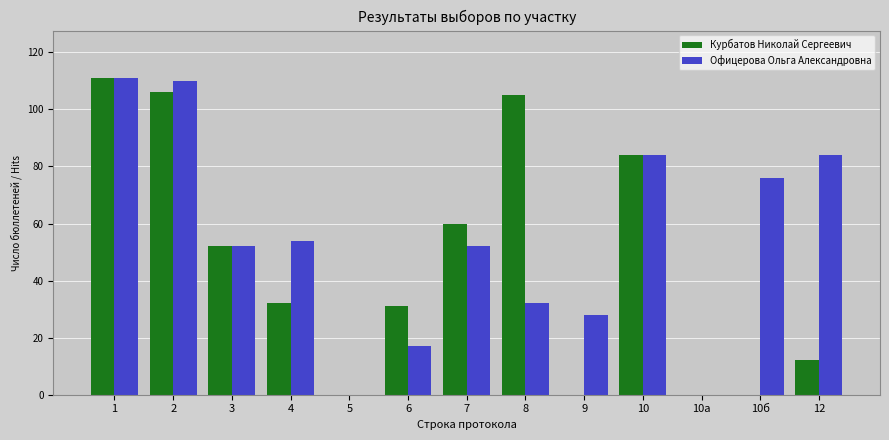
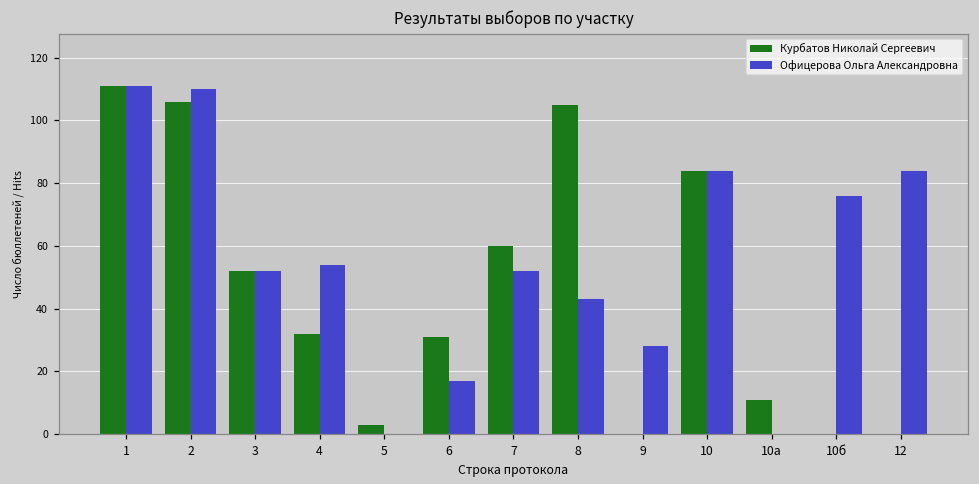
  {
    "Курбатов Николай Сергеевич": {
      "1": 111,
      "2": 106,
      "3": 52,
      "4": 32,
-     "5": 0,
+     "5": 3,
      "6": 31,
      "7": 60,
      "8": 105,
      "9": 0,
      "10": 84,
-     "10а": 0,
+     "10а": 11,
      "10б": 0,
-     "12": 12
+     "12": 0
    },
    "Офицерова Ольга Александровна": {
      "1": 111,
      "2": 110,
      "3": 52,
      "4": 54,
      "5": 0,
      "6": 17,
      "7": 52,
-     "8": 32,
+     "8": 43,
      "9": 28,
      "10": 84,
      "10а": 0,
      "10б": 76,
      "12": 84
    }
  }
